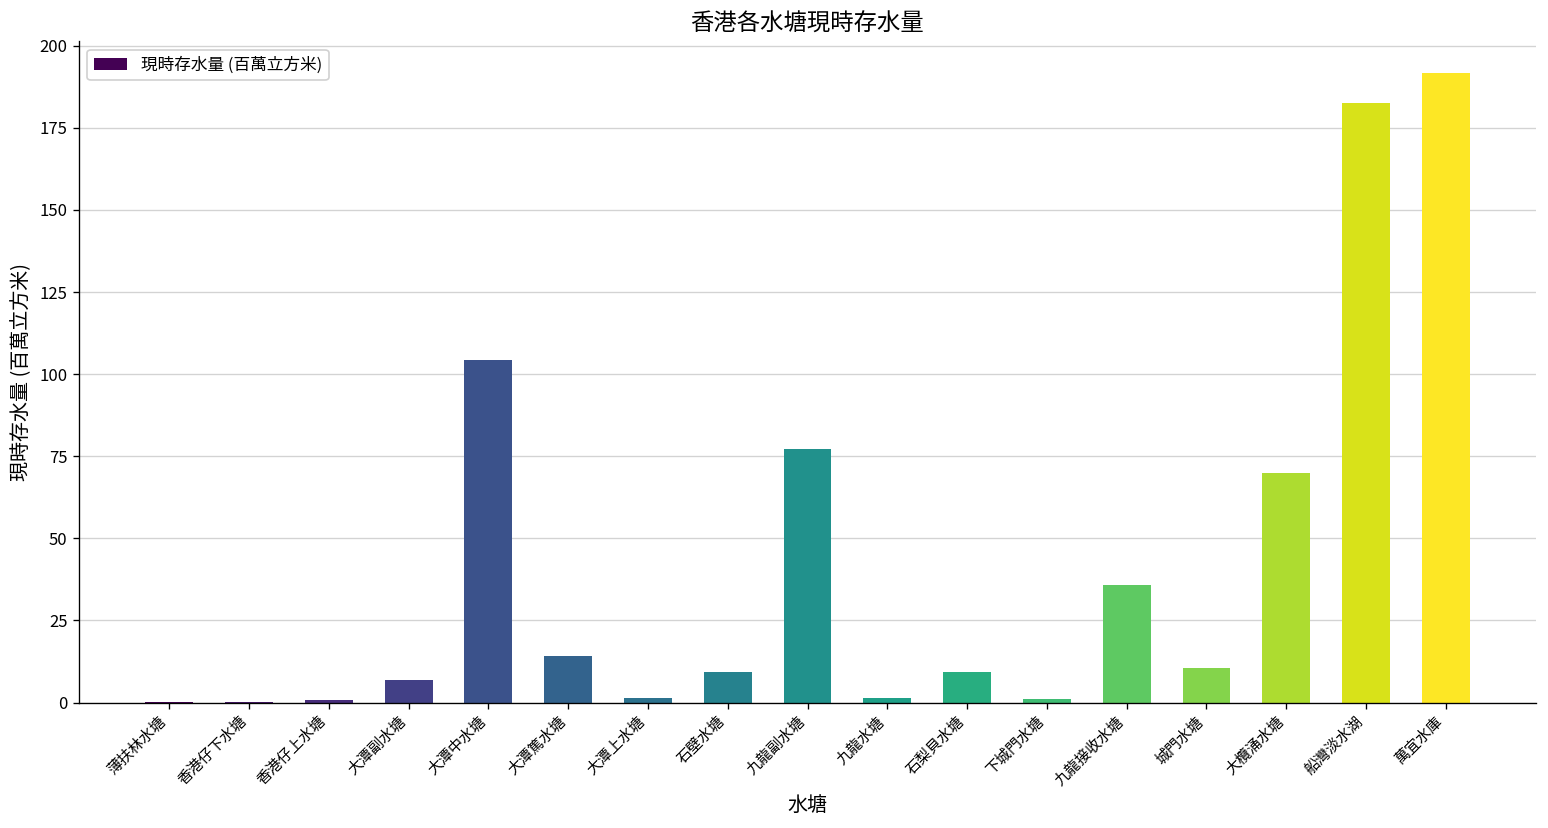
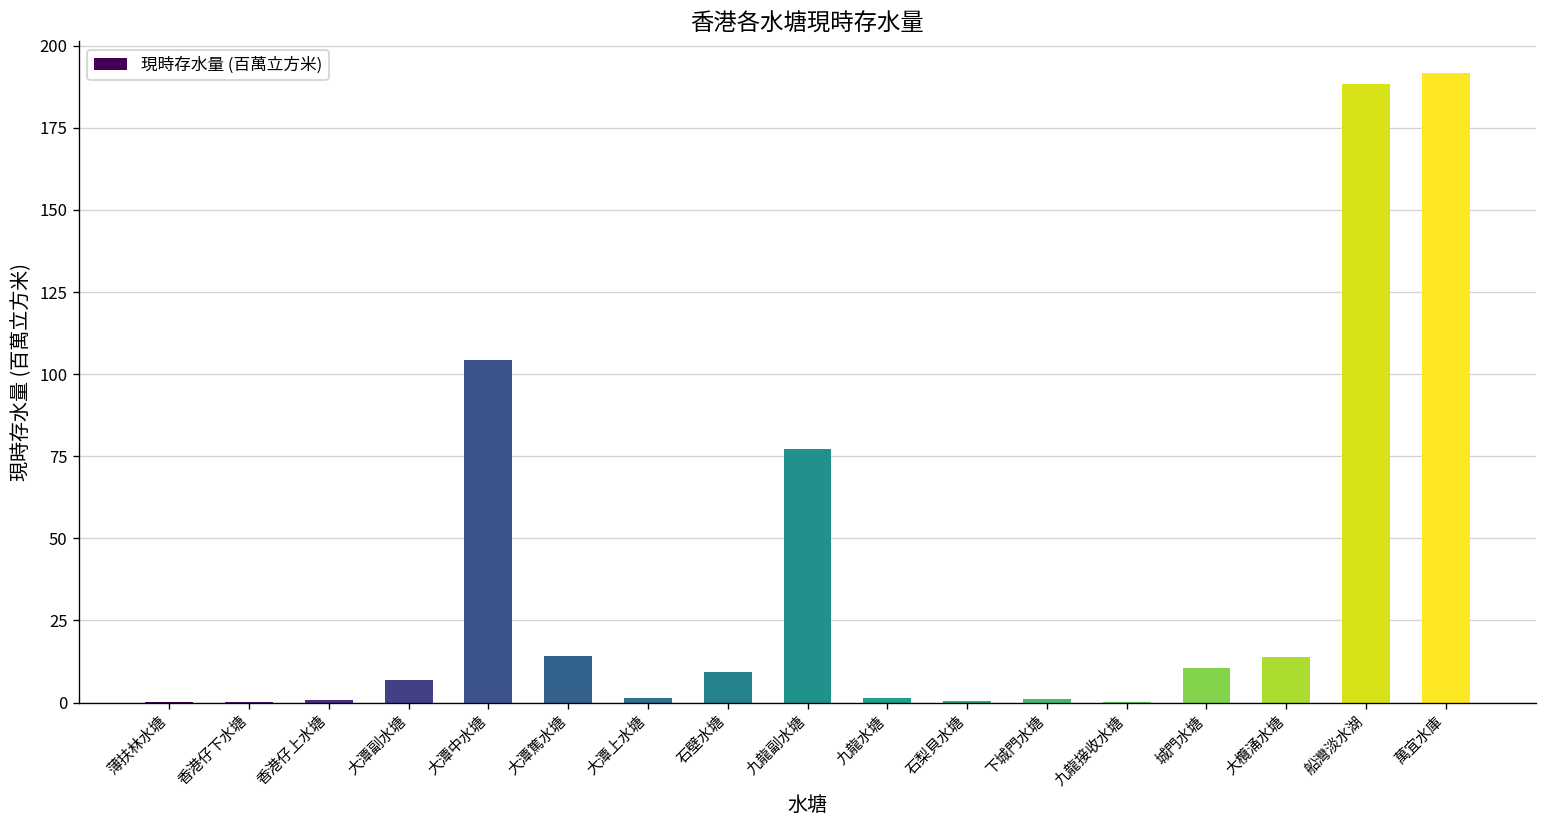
  {
    "大潭副水塘": 7,
    "大潭中水塘": 104,
    "大潭篤水塘": 14,
    "大潭上水塘": 1,
    "石壁水塘": 9,
    "九龍副水塘": 77,
    "九龍水塘": 1,
-   "石梨貝水塘": 9,
+   "石梨貝水塘": 0,
    "下城門水塘": 1,
-   "九龍接收水塘": 36,
+   "九龍接收水塘": 0,
    "城門水塘": 11,
-   "大欖涌水塘": 70,
-   "船灣淡水湖": 183,
+   "大欖涌水塘": 14,
+   "船灣淡水湖": 188,
    "萬宜水庫": 192
  }
